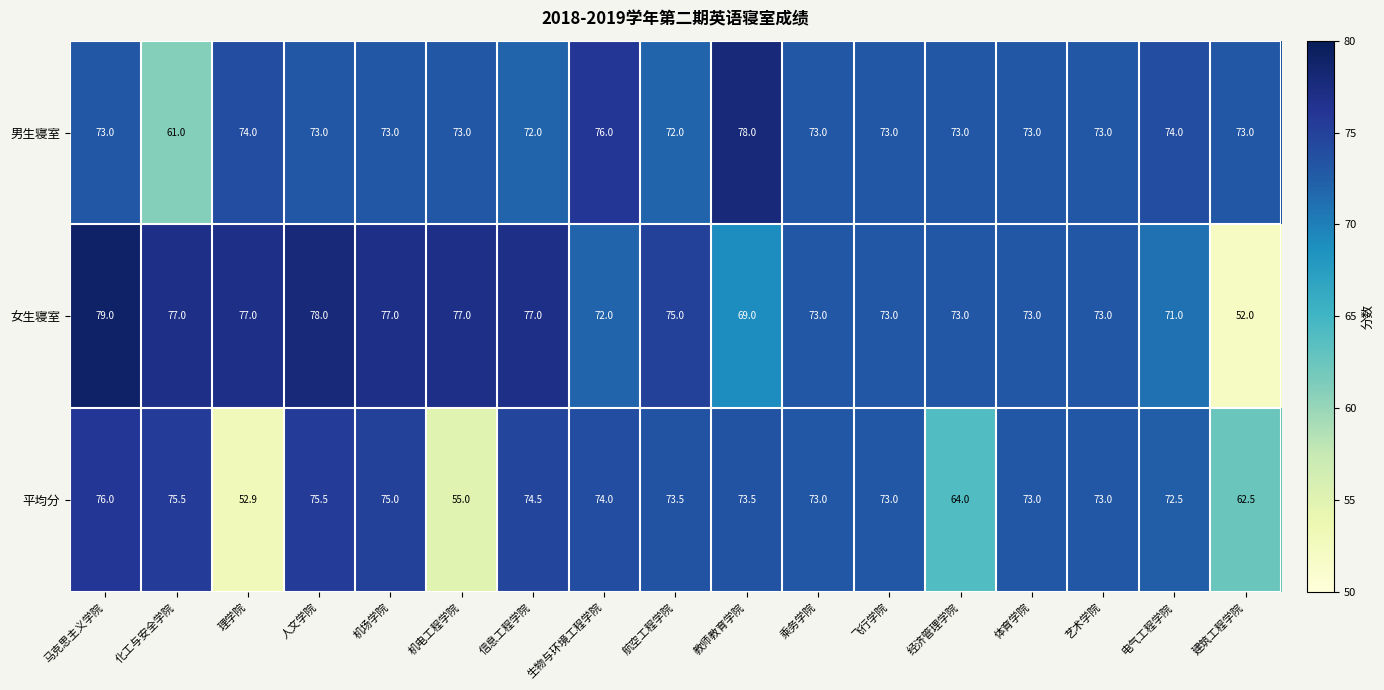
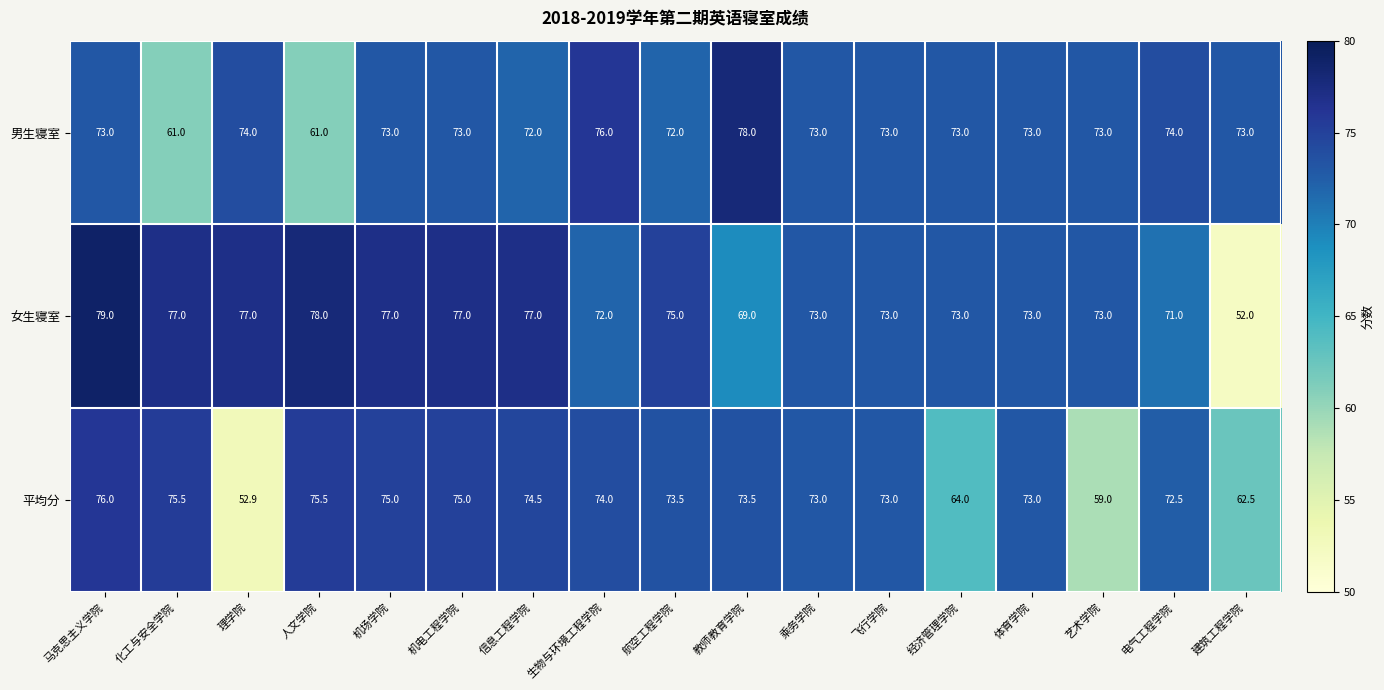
  {
    "男生寝室": {
      "马克思主义学院": 73.0,
      "化工与安全学院": 61.0,
      "理学院": 74.0,
-     "人文学院": 73.0,
+     "人文学院": 61.0,
      "机场学院": 73.0,
      "机电工程学院": 73.0,
      "信息工程学院": 72.0,
      "生物与环境工程学院": 76.0,
      "航空工程学院": 72.0,
      "教师教育学院": 78.0,
      "乘务学院": 73.0,
      "飞行学院": 73.0,
      "经济管理学院": 73.0,
      "体育学院": 73.0,
      "艺术学院": 73.0,
      "电气工程学院": 74.0,
      "建筑工程学院": 73.0
    },
    "女生寝室": {
      "马克思主义学院": 79.0,
      "化工与安全学院": 77.0,
      "理学院": 77.0,
      "人文学院": 78.0,
      "机场学院": 77.0,
      "机电工程学院": 77.0,
      "信息工程学院": 77.0,
      "生物与环境工程学院": 72.0,
      "航空工程学院": 75.0,
      "教师教育学院": 69.0,
      "乘务学院": 73.0,
      "飞行学院": 73.0,
      "经济管理学院": 73.0,
      "体育学院": 73.0,
      "艺术学院": 73.0,
      "电气工程学院": 71.0,
      "建筑工程学院": 52.0
    },
    "平均分": {
      "马克思主义学院": 76.0,
      "化工与安全学院": 75.5,
      "理学院": 52.9,
      "人文学院": 75.5,
      "机场学院": 75.0,
-     "机电工程学院": 55.0,
+     "机电工程学院": 75.0,
      "信息工程学院": 74.5,
      "生物与环境工程学院": 74.0,
      "航空工程学院": 73.5,
      "教师教育学院": 73.5,
      "乘务学院": 73.0,
      "飞行学院": 73.0,
      "经济管理学院": 64.0,
      "体育学院": 73.0,
-     "艺术学院": 73.0,
+     "艺术学院": 59.0,
      "电气工程学院": 72.5,
      "建筑工程学院": 62.5
    }
  }
